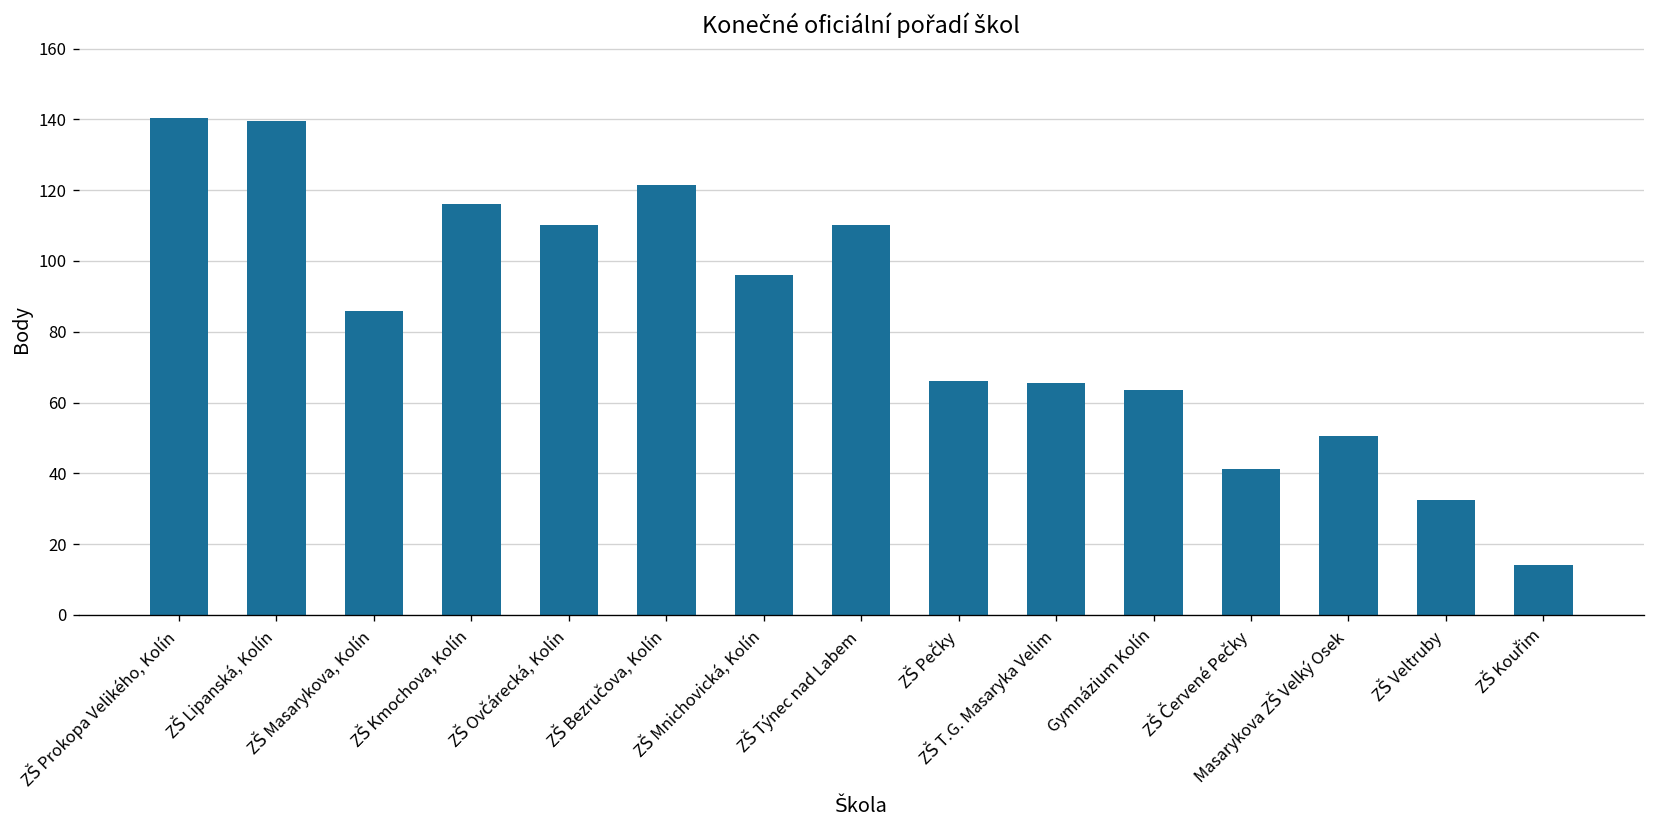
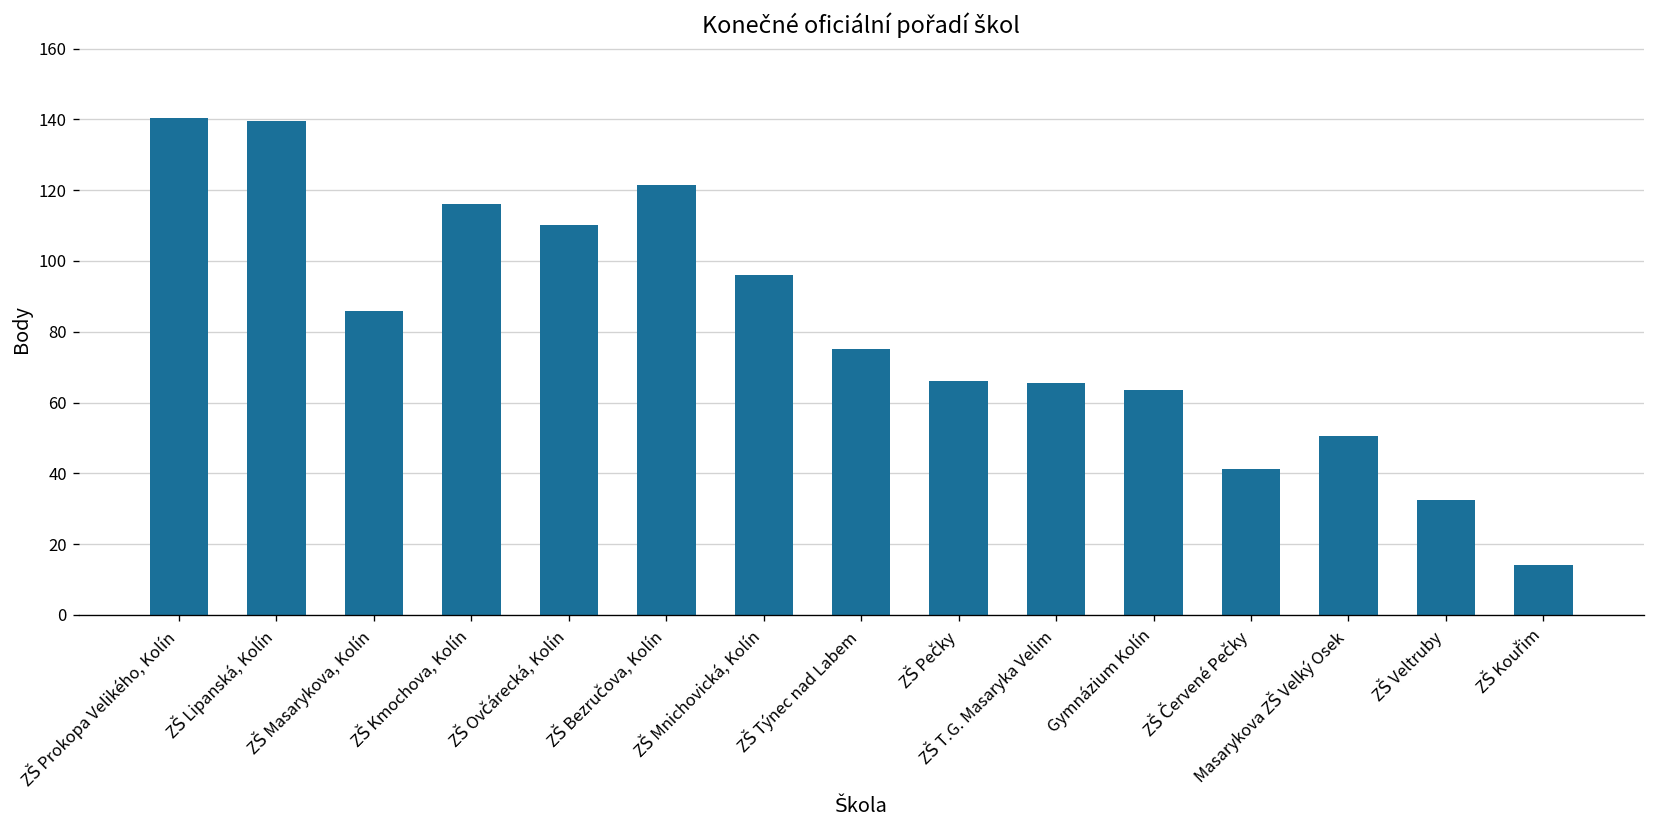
  {
    "ZŠ Prokopa Velikého, Kolín": 141,
    "ZŠ Lipanská, Kolín": 140,
    "ZŠ Masarykova, Kolín": 86,
    "ZŠ Kmochova, Kolín": 116,
    "ZŠ Ovčárecká, Kolín": 110,
    "ZŠ Bezručova, Kolín": 122,
    "ZŠ Mnichovická, Kolín": 96,
-   "ZŠ Týnec nad Labem": 110,
+   "ZŠ Týnec nad Labem": 75,
    "ZŠ Pečky": 66,
    "ZŠ T.G. Masaryka Velim": 66,
    "Gymnázium Kolín": 64,
    "ZŠ Červené Pečky": 41,
    "Masarykova ZŠ Velký Osek": 51,
    "ZŠ Veltruby": 33,
    "ZŠ Kouřim": 14
  }
